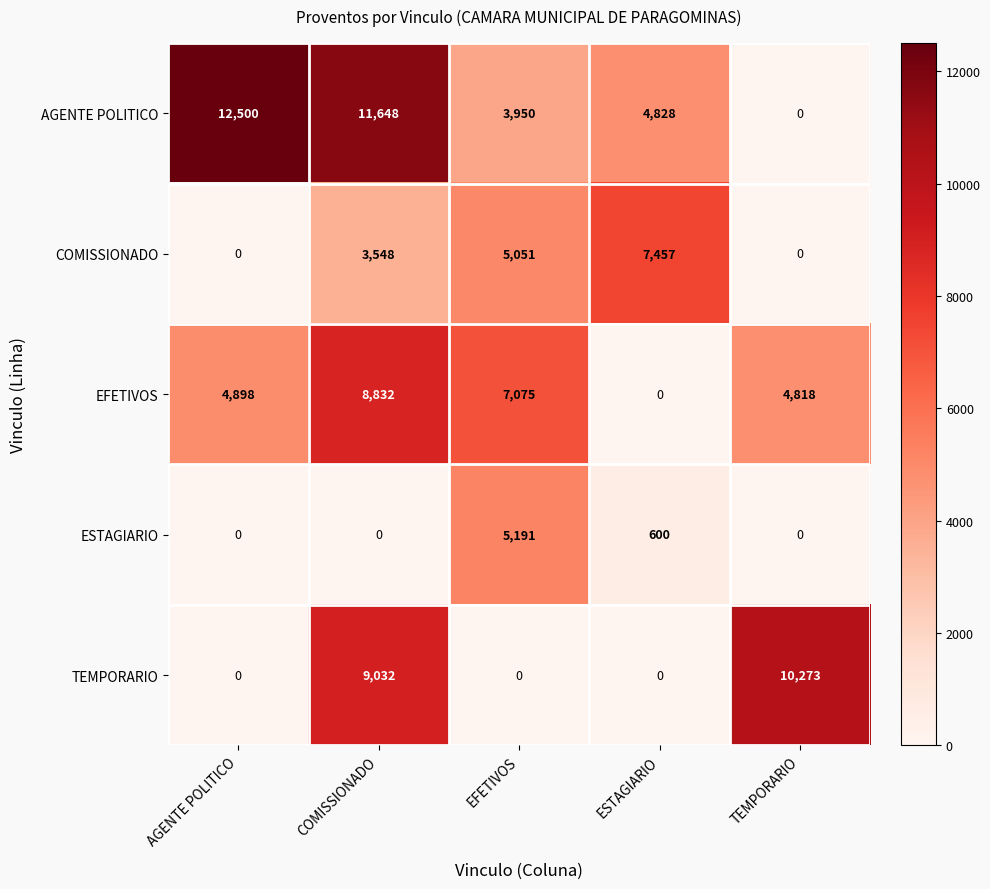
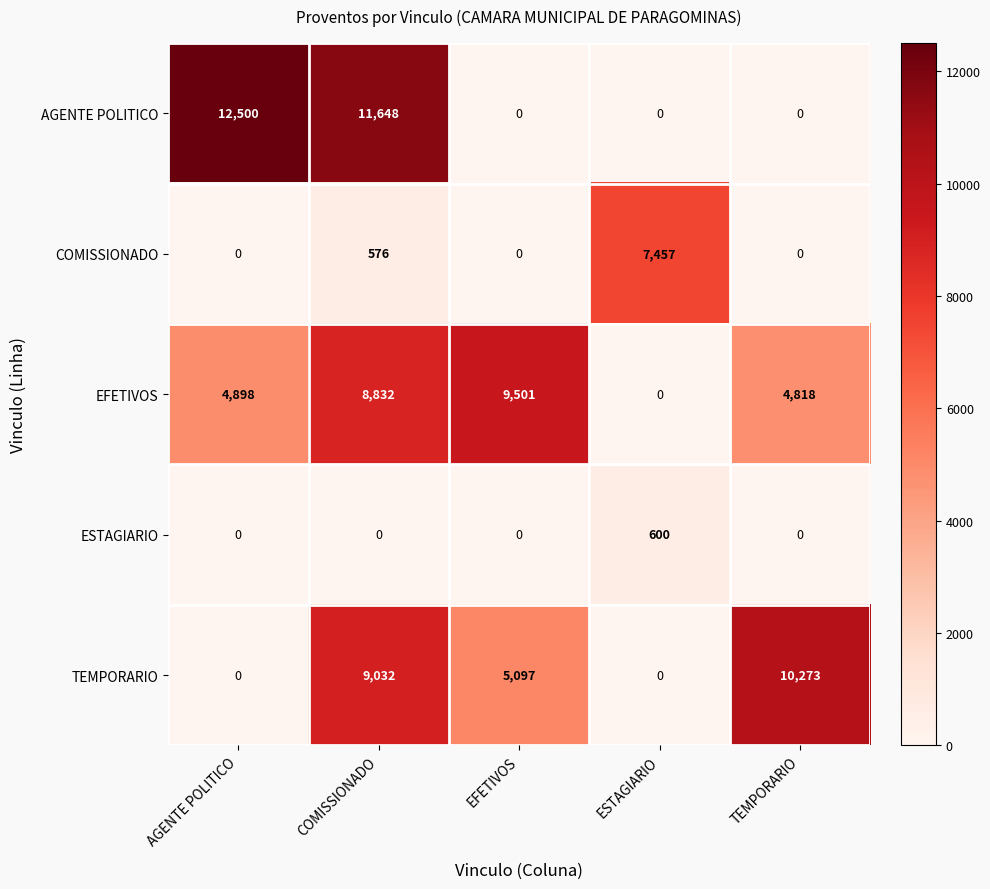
  {
    "AGENTE POLITICO": {
      "AGENTE POLITICO": "12,500",
      "COMISSIONADO": "11,648",
-     "EFETIVOS": "3,950",
-     "ESTAGIARIO": "4,828",
+     "EFETIVOS": "0",
+     "ESTAGIARIO": "0",
      "TEMPORARIO": "0"
    },
    "COMISSIONADO": {
      "AGENTE POLITICO": "0",
-     "COMISSIONADO": "3,548",
-     "EFETIVOS": "5,051",
+     "COMISSIONADO": "576",
+     "EFETIVOS": "0",
      "ESTAGIARIO": "7,457",
      "TEMPORARIO": "0"
    },
    "EFETIVOS": {
      "AGENTE POLITICO": "4,898",
      "COMISSIONADO": "8,832",
-     "EFETIVOS": "7,075",
+     "EFETIVOS": "9,501",
      "ESTAGIARIO": "0",
      "TEMPORARIO": "4,818"
    },
    "ESTAGIARIO": {
      "AGENTE POLITICO": "0",
      "COMISSIONADO": "0",
-     "EFETIVOS": "5,191",
+     "EFETIVOS": "0",
      "ESTAGIARIO": "600",
      "TEMPORARIO": "0"
    },
    "TEMPORARIO": {
      "AGENTE POLITICO": "0",
      "COMISSIONADO": "9,032",
-     "EFETIVOS": "0",
+     "EFETIVOS": "5,097",
      "ESTAGIARIO": "0",
      "TEMPORARIO": "10,273"
    }
  }
